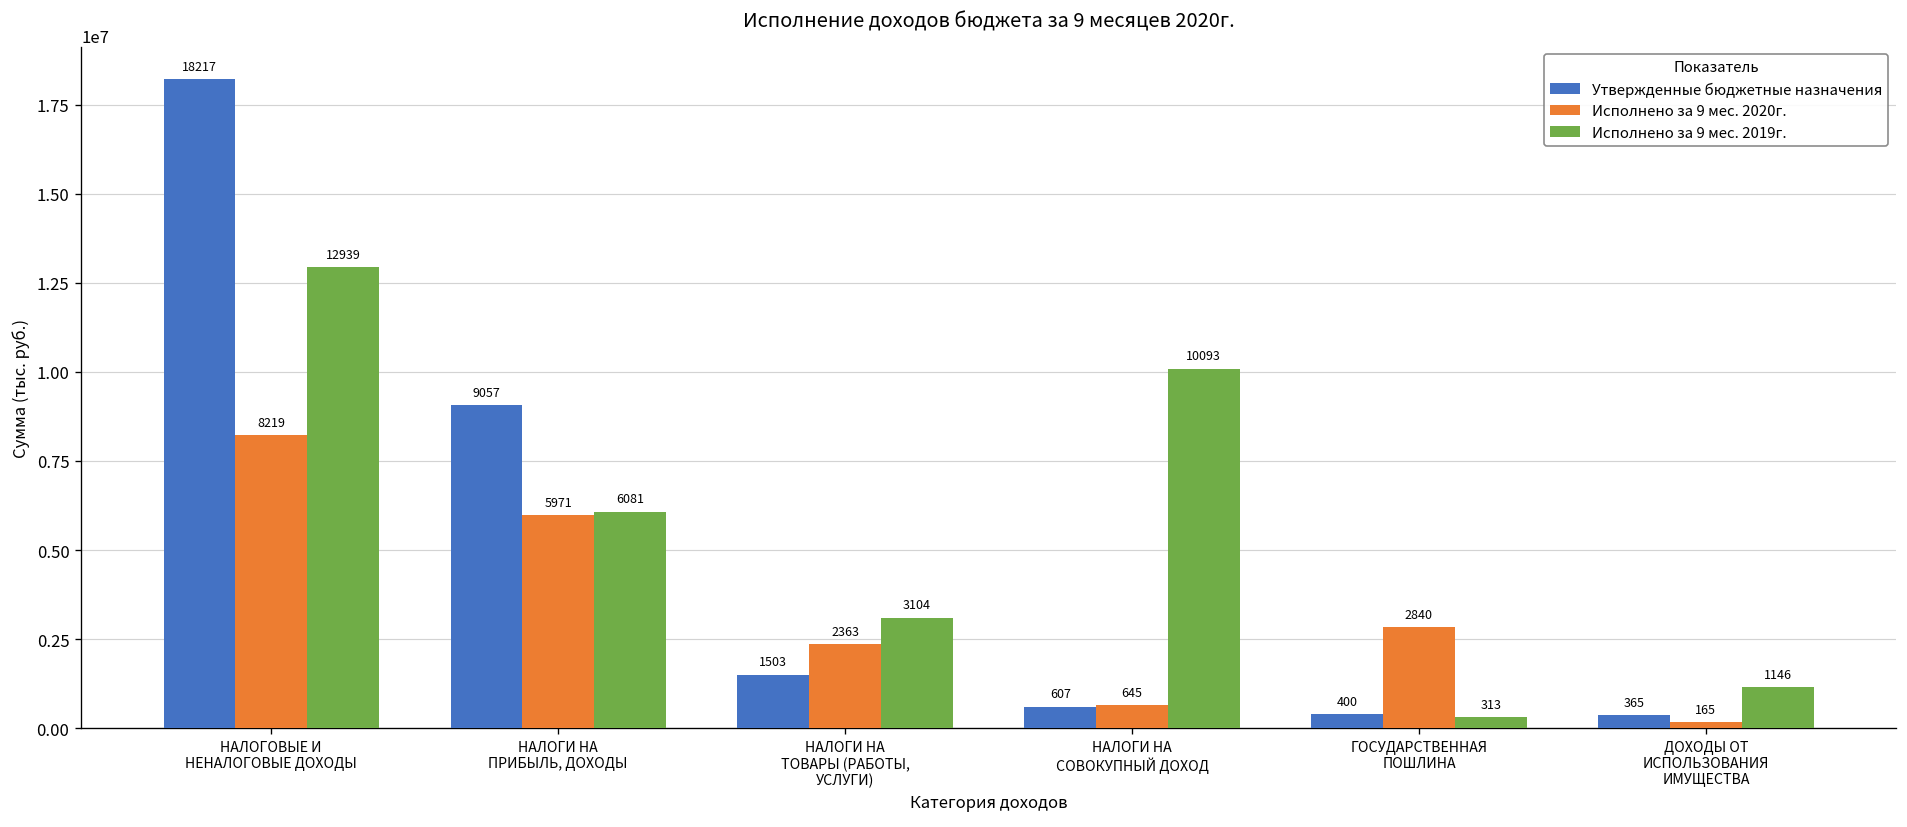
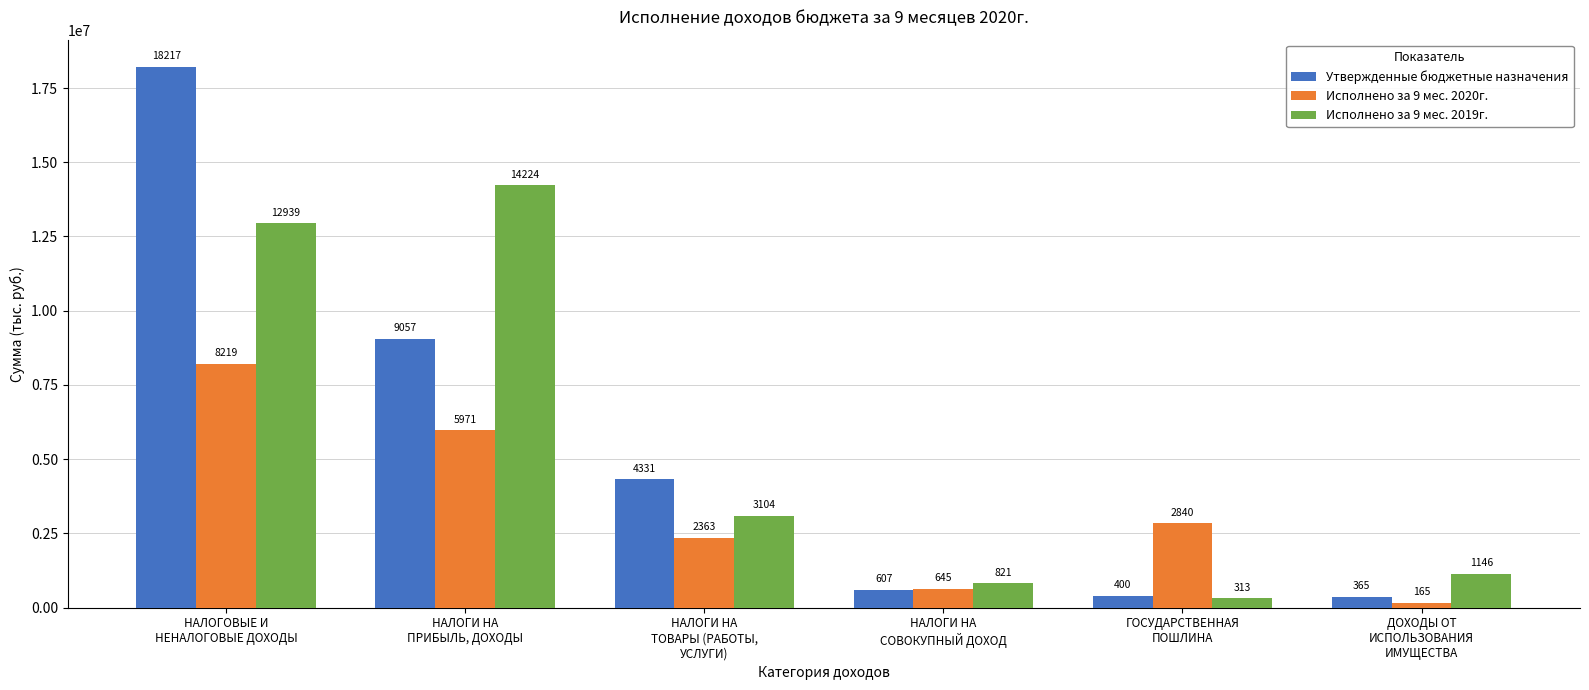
  {
    "Утвержденные бюджетные назначения": {
-     "НАЛОГИ НА ТОВАРЫ (РАБОТЫ, УСЛУГИ)": 1503
+     "НАЛОГИ НА ТОВАРЫ (РАБОТЫ, УСЛУГИ)": 4331
    },
    "Исполнено за 9 мес. 2019г.": {
-     "НАЛОГИ НА ПРИБЫЛЬ, ДОХОДЫ": 6081,
-     "НАЛОГИ НА СОВОКУПНЫЙ ДОХОД": 10093
+     "НАЛОГИ НА ПРИБЫЛЬ, ДОХОДЫ": 14224,
+     "НАЛОГИ НА СОВОКУПНЫЙ ДОХОД": 821
    }
  }
